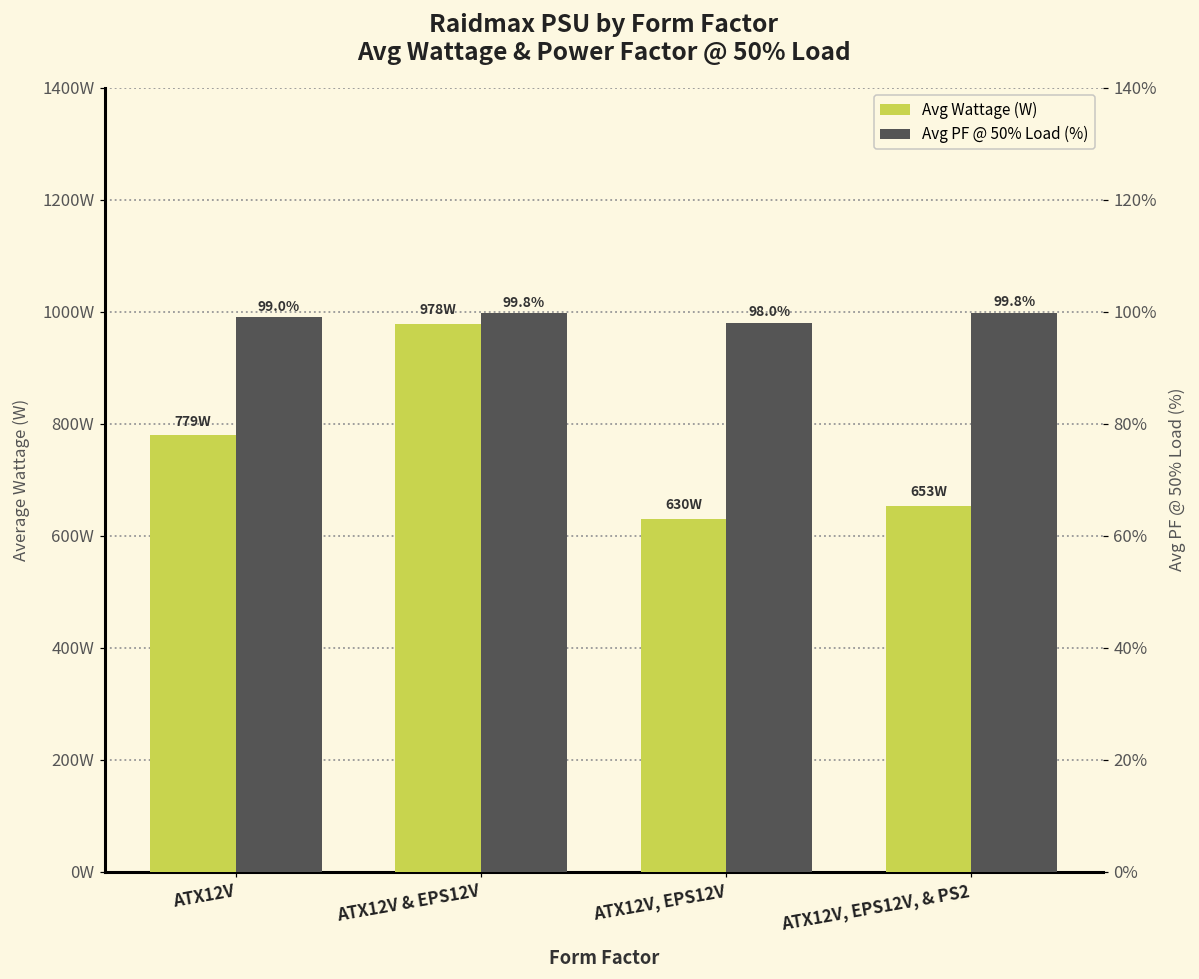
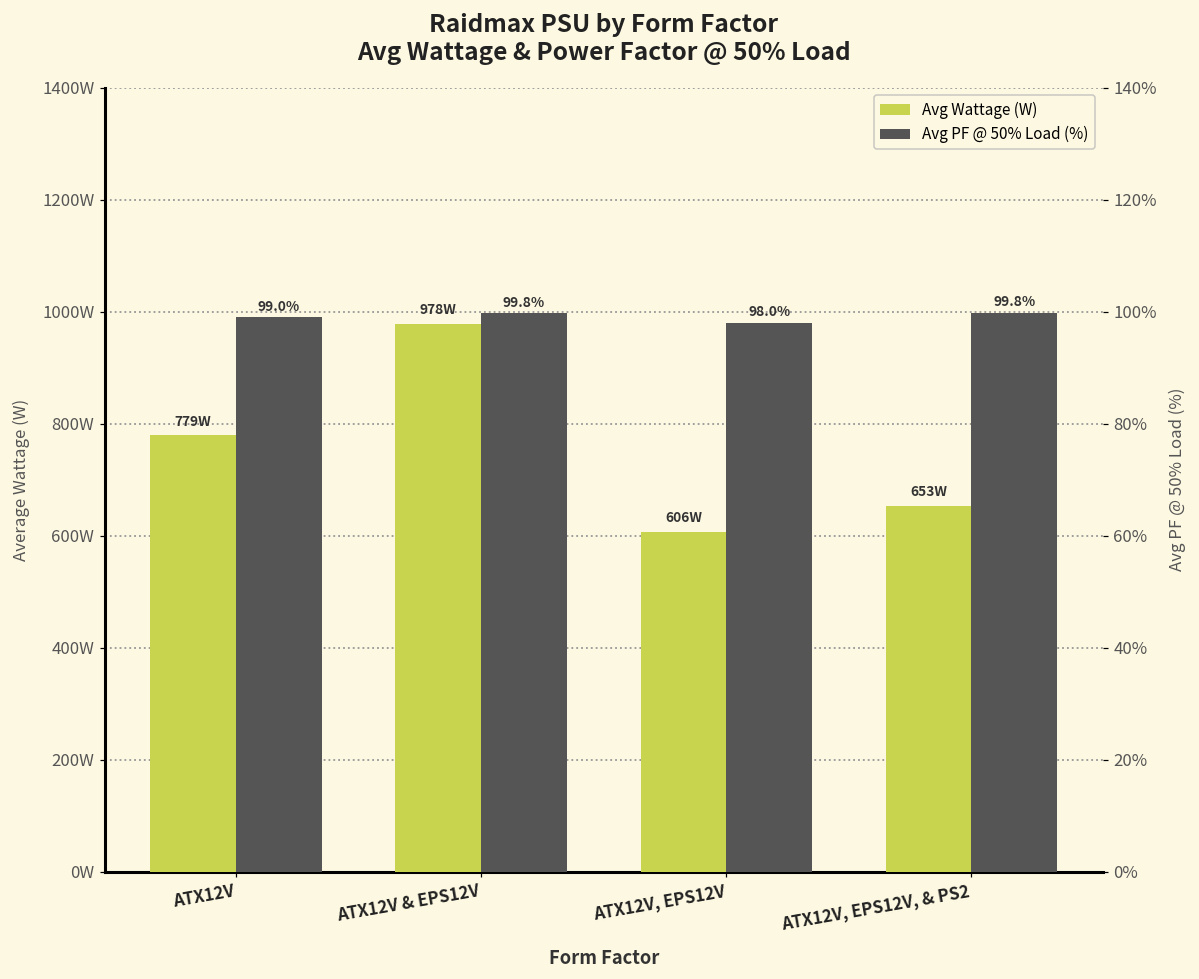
  {
    "Avg Wattage (W)": {
      "ATX12V": "779W",
      "ATX12V & EPS12V": "978W",
-     "ATX12V, EPS12V": "630W",
+     "ATX12V, EPS12V": "606W",
      "ATX12V, EPS12V, & PS2": "653W"
    },
    "Avg PF @ 50% Load (%)": {
      "ATX12V": "99.0%",
      "ATX12V & EPS12V": "99.8%",
      "ATX12V, EPS12V": "98.0%",
      "ATX12V, EPS12V, & PS2": "99.8%"
    }
  }
